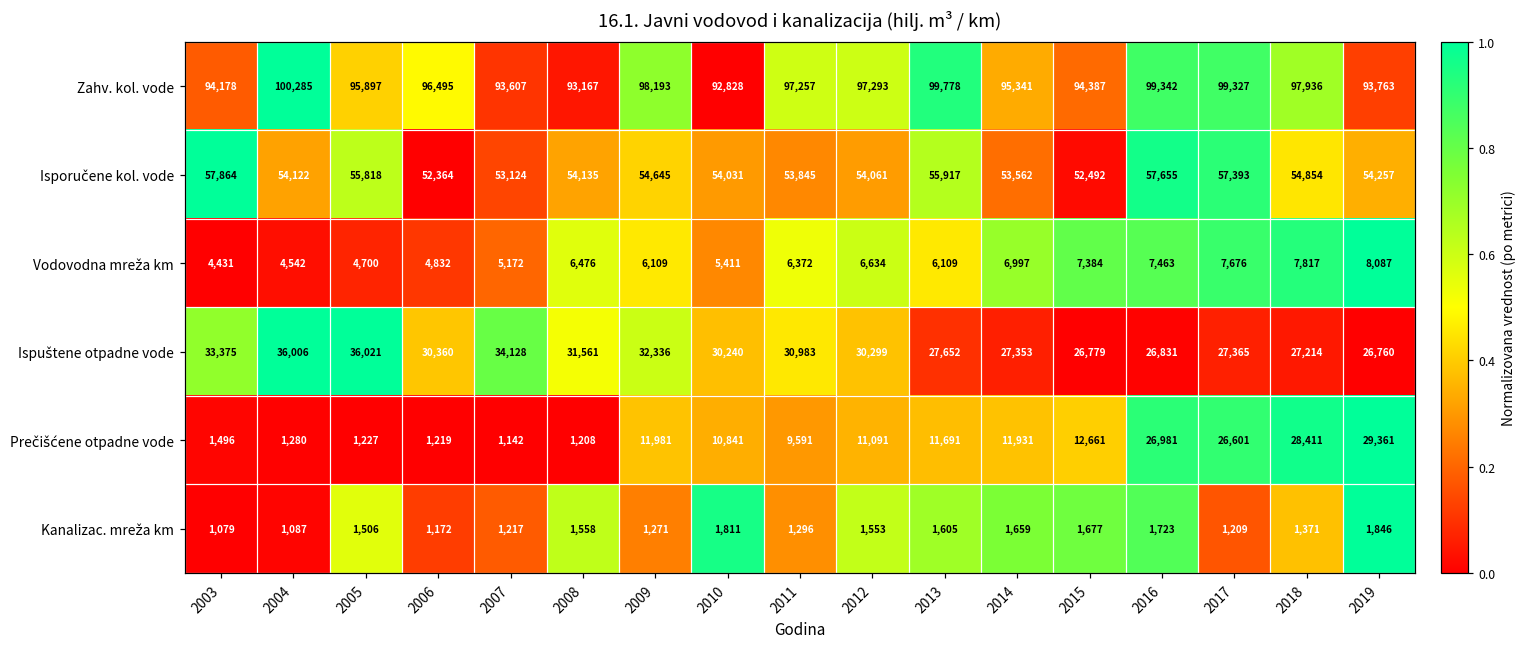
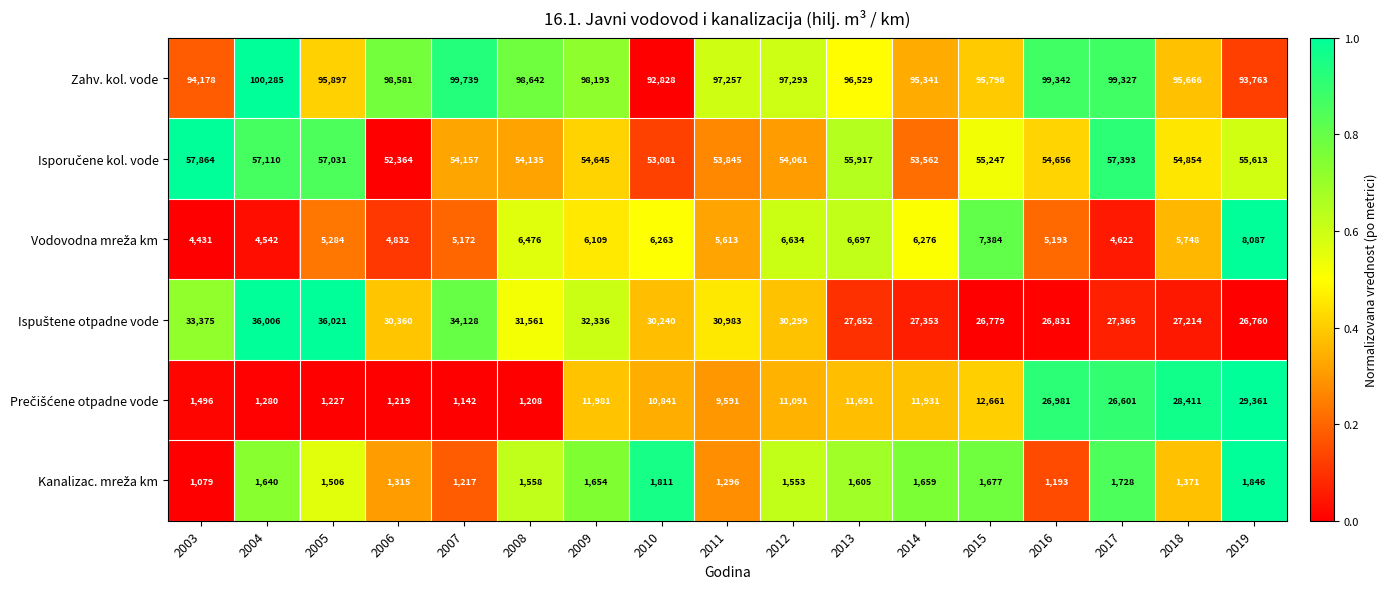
  {
    "Zahv. kol. vode": {
      "2003": "94,178",
      "2004": "100,285",
      "2005": "95,897",
-     "2006": "96,495",
-     "2007": "93,607",
-     "2008": "93,167",
+     "2006": "98,581",
+     "2007": "99,739",
+     "2008": "98,642",
      "2009": "98,193",
      "2010": "92,828",
      "2011": "97,257",
      "2012": "97,293",
-     "2013": "99,778",
+     "2013": "96,529",
      "2014": "95,341",
-     "2015": "94,387",
+     "2015": "95,798",
      "2016": "99,342",
      "2017": "99,327",
-     "2018": "97,936",
+     "2018": "95,666",
      "2019": "93,763"
    },
    "Isporučene kol. vode": {
      "2003": "57,864",
-     "2004": "54,122",
-     "2005": "55,818",
+     "2004": "57,110",
+     "2005": "57,031",
      "2006": "52,364",
-     "2007": "53,124",
+     "2007": "54,157",
      "2008": "54,135",
      "2009": "54,645",
-     "2010": "54,031",
+     "2010": "53,081",
      "2011": "53,845",
      "2012": "54,061",
      "2013": "55,917",
      "2014": "53,562",
-     "2015": "52,492",
-     "2016": "57,655",
+     "2015": "55,247",
+     "2016": "54,656",
      "2017": "57,393",
      "2018": "54,854",
-     "2019": "54,257"
+     "2019": "55,613"
    },
    "Vodovodna mreža km": {
      "2003": "4,431",
      "2004": "4,542",
-     "2005": "4,700",
+     "2005": "5,284",
      "2006": "4,832",
      "2007": "5,172",
      "2008": "6,476",
      "2009": "6,109",
-     "2010": "5,411",
-     "2011": "6,372",
+     "2010": "6,263",
+     "2011": "5,613",
      "2012": "6,634",
-     "2013": "6,109",
-     "2014": "6,997",
+     "2013": "6,697",
+     "2014": "6,276",
      "2015": "7,384",
-     "2016": "7,463",
-     "2017": "7,676",
-     "2018": "7,817",
+     "2016": "5,193",
+     "2017": "4,622",
+     "2018": "5,748",
      "2019": "8,087"
    },
    "Ispuštene otpadne vode": {
      "2003": "33,375",
      "2004": "36,006",
      "2005": "36,021",
      "2006": "30,360",
      "2007": "34,128",
      "2008": "31,561",
      "2009": "32,336",
      "2010": "30,240",
      "2011": "30,983",
      "2012": "30,299",
      "2013": "27,652",
      "2014": "27,353",
      "2015": "26,779",
      "2016": "26,831",
      "2017": "27,365",
      "2018": "27,214",
      "2019": "26,760"
    },
    "Prečišćene otpadne vode": {
      "2003": "1,496",
      "2004": "1,280",
      "2005": "1,227",
      "2006": "1,219",
      "2007": "1,142",
      "2008": "1,208",
      "2009": "11,981",
      "2010": "10,841",
      "2011": "9,591",
      "2012": "11,091",
      "2013": "11,691",
      "2014": "11,931",
      "2015": "12,661",
      "2016": "26,981",
      "2017": "26,601",
      "2018": "28,411",
      "2019": "29,361"
    },
    "Kanalizac. mreža km": {
      "2003": "1,079",
-     "2004": "1,087",
+     "2004": "1,640",
      "2005": "1,506",
-     "2006": "1,172",
+     "2006": "1,315",
      "2007": "1,217",
      "2008": "1,558",
-     "2009": "1,271",
+     "2009": "1,654",
      "2010": "1,811",
      "2011": "1,296",
      "2012": "1,553",
      "2013": "1,605",
      "2014": "1,659",
      "2015": "1,677",
-     "2016": "1,723",
-     "2017": "1,209",
+     "2016": "1,193",
+     "2017": "1,728",
      "2018": "1,371",
      "2019": "1,846"
    }
  }
